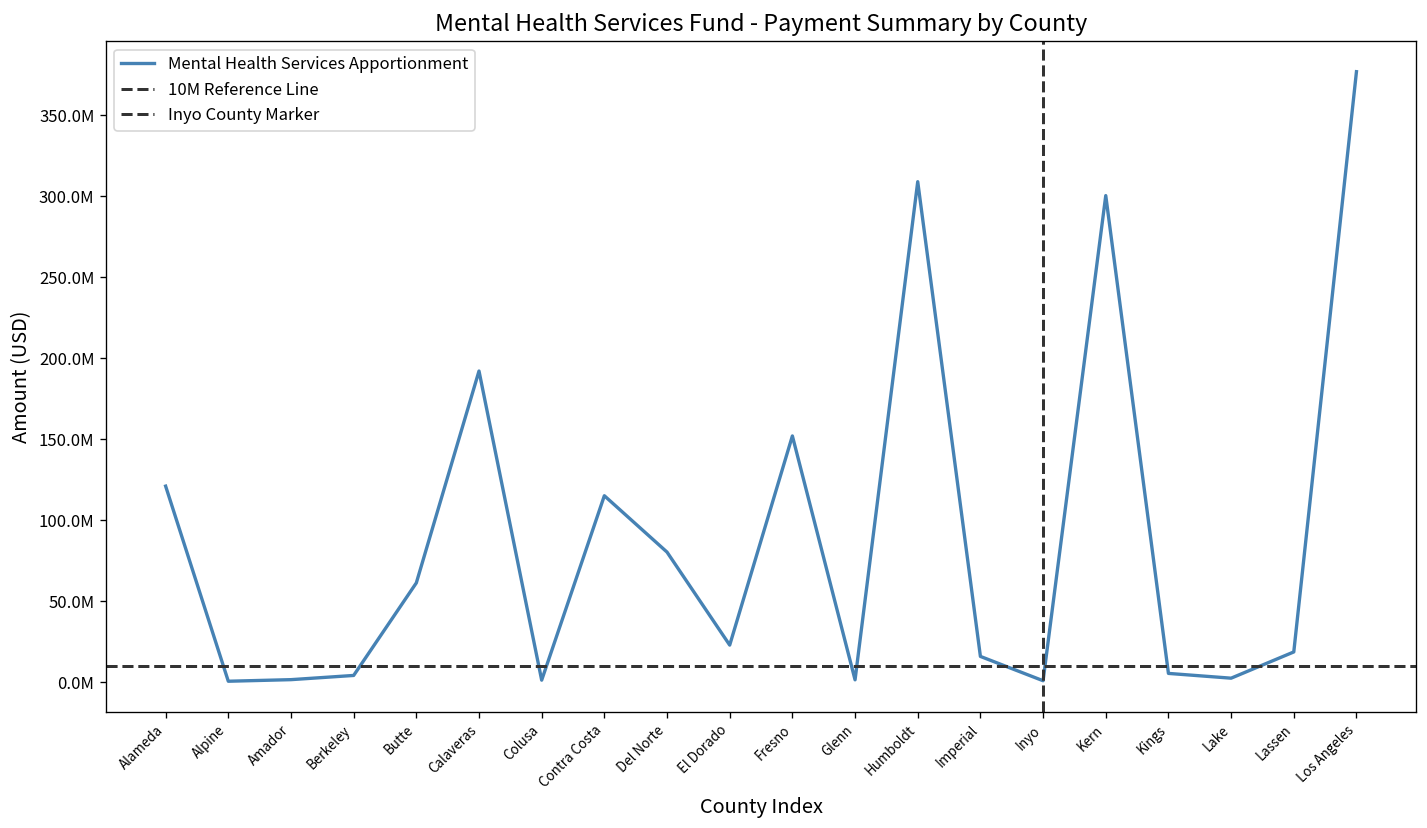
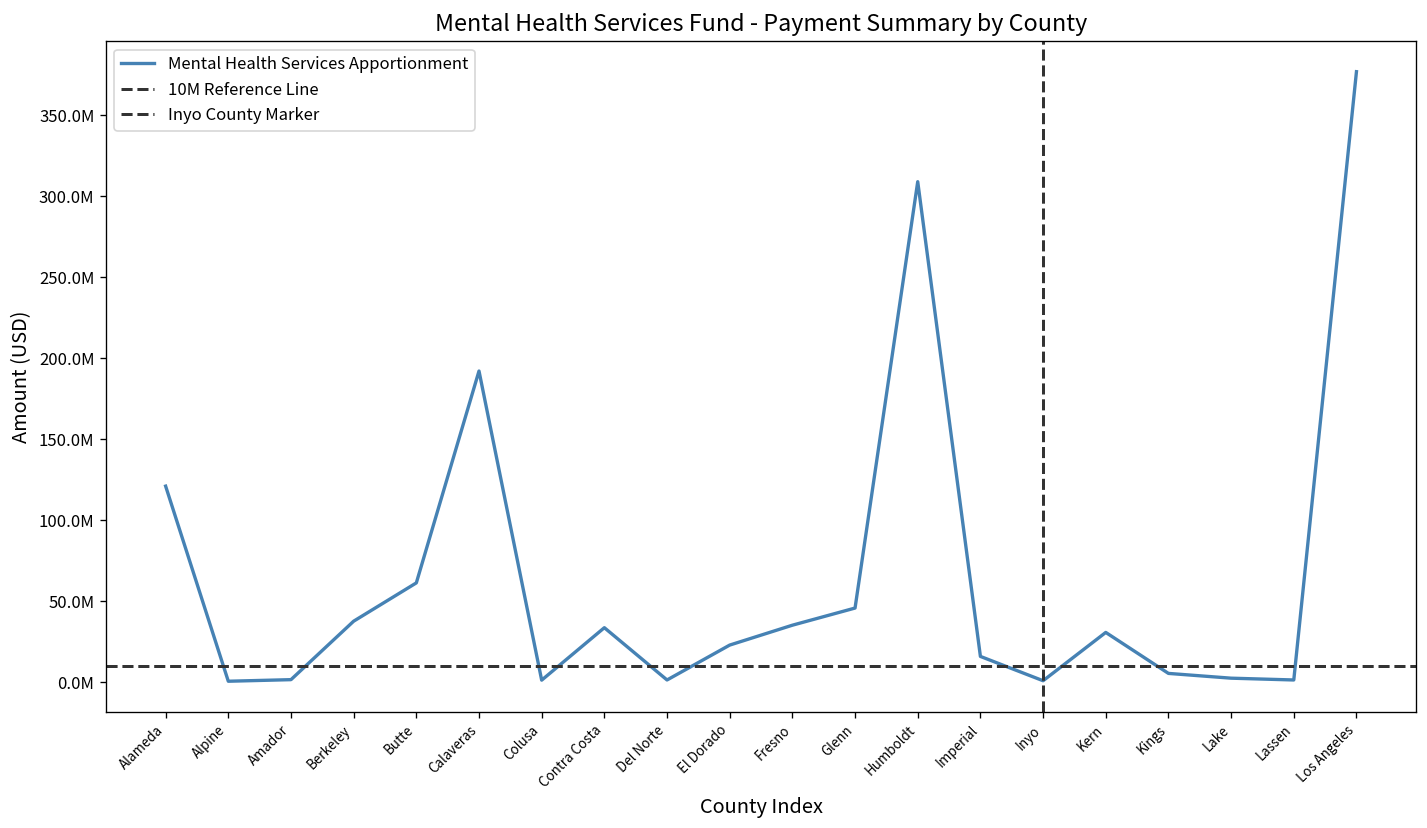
  {
    "Alameda": 121000000,
    "Alpine": 1000000,
    "Amador": 2000000,
-   "Berkeley": 4000000,
+   "Berkeley": 38000000,
    "Butte": 61000000,
    "Calaveras": 192000000,
    "Colusa": 1000000,
-   "Contra Costa": 115000000,
-   "Del Norte": 80000000,
+   "Contra Costa": 34000000,
+   "Del Norte": 1000000,
    "El Dorado": 23000000,
-   "Fresno": 152000000,
-   "Glenn": 2000000,
+   "Fresno": 35000000,
+   "Glenn": 46000000,
    "Humboldt": 309000000,
    "Imperial": 16000000,
    "Inyo": 1000000,
-   "Kern": 300000000,
+   "Kern": 31000000,
    "Kings": 5000000,
    "Lake": 3000000,
-   "Lassen": 19000000,
+   "Lassen": 1000000,
    "Los Angeles": 377000000
  }
